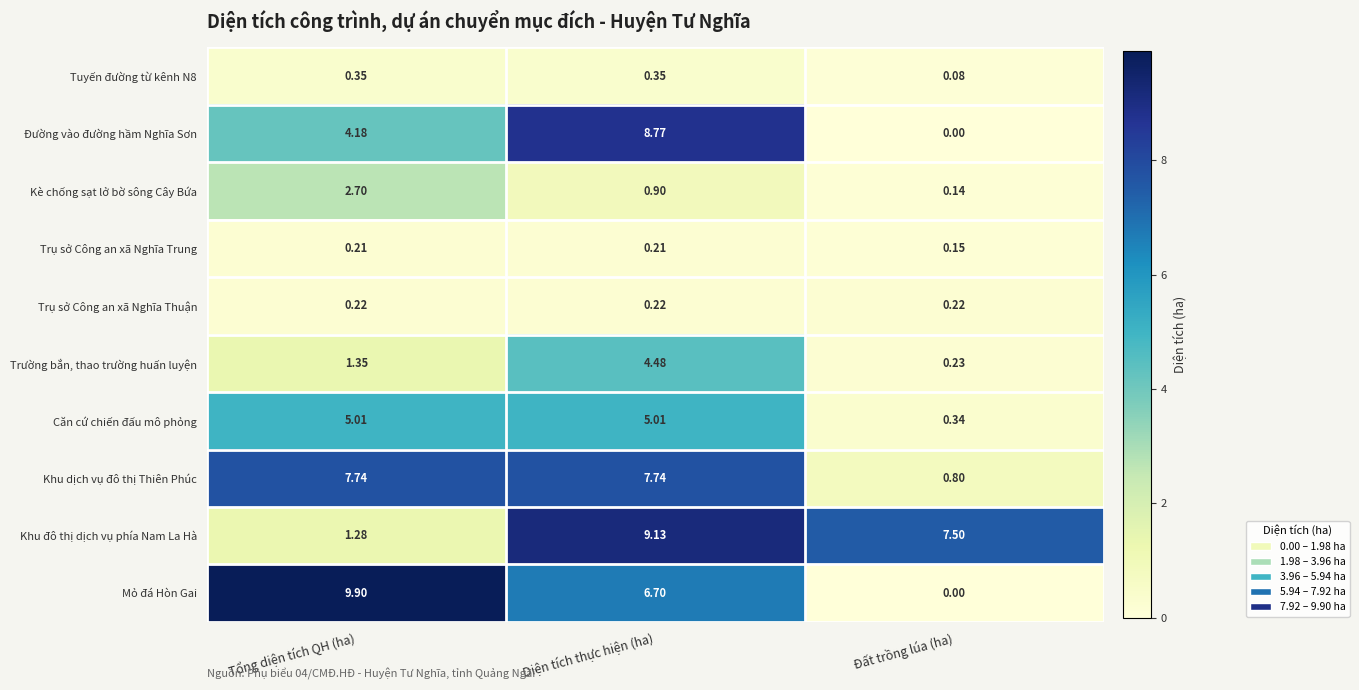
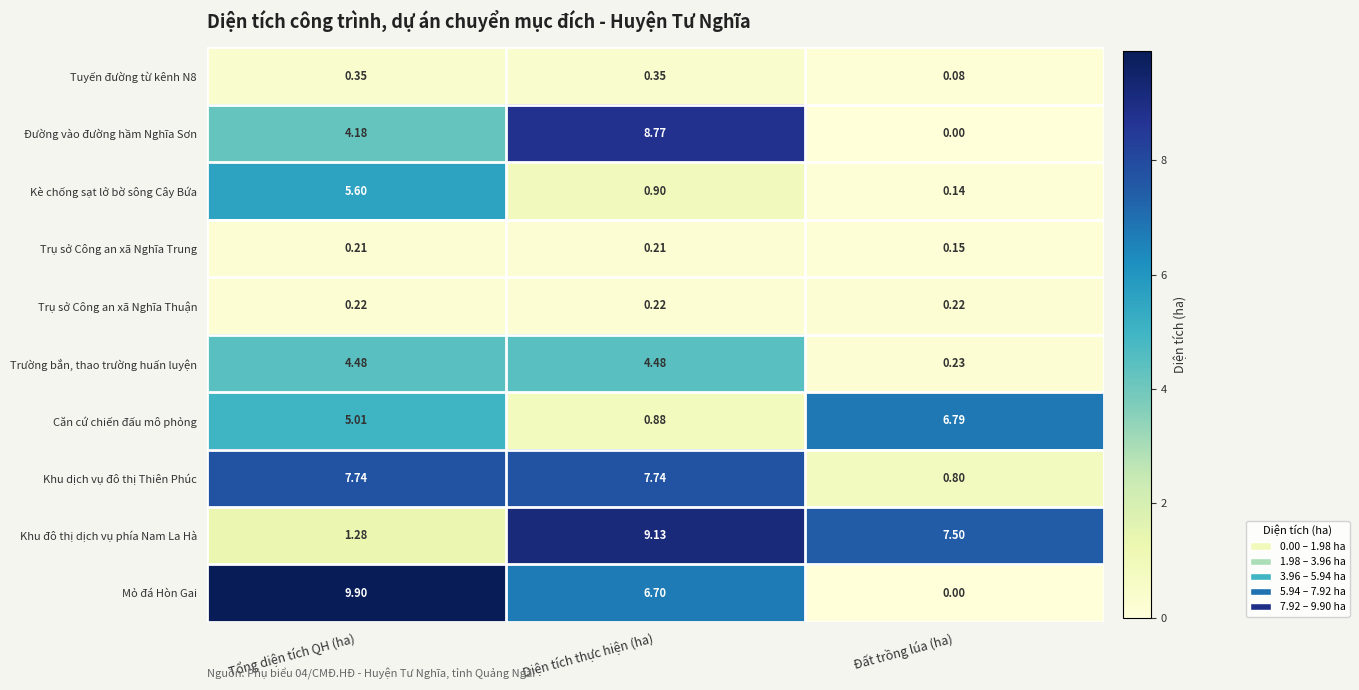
  {
    "Tuyến đường từ kênh N8": {
      "Tổng diện tích QH (ha)": 0.35,
      "Diện tích thực hiện (ha)": 0.35,
      "Đất trồng lúa (ha)": 0.08
    },
    "Đường vào đường hầm Nghĩa Sơn": {
      "Tổng diện tích QH (ha)": 4.18,
      "Diện tích thực hiện (ha)": 8.77,
      "Đất trồng lúa (ha)": 0.00
    },
    "Kè chống sạt lở bờ sông Cây Bứa": {
-     "Tổng diện tích QH (ha)": 2.70,
+     "Tổng diện tích QH (ha)": 5.60,
      "Diện tích thực hiện (ha)": 0.90,
      "Đất trồng lúa (ha)": 0.14
    },
    "Trụ sở Công an xã Nghĩa Trung": {
      "Tổng diện tích QH (ha)": 0.21,
      "Diện tích thực hiện (ha)": 0.21,
      "Đất trồng lúa (ha)": 0.15
    },
    "Trụ sở Công an xã Nghĩa Thuận": {
      "Tổng diện tích QH (ha)": 0.22,
      "Diện tích thực hiện (ha)": 0.22,
      "Đất trồng lúa (ha)": 0.22
    },
    "Trường bắn, thao trường huấn luyện": {
-     "Tổng diện tích QH (ha)": 1.35,
+     "Tổng diện tích QH (ha)": 4.48,
      "Diện tích thực hiện (ha)": 4.48,
      "Đất trồng lúa (ha)": 0.23
    },
    "Căn cứ chiến đấu mô phỏng": {
      "Tổng diện tích QH (ha)": 5.01,
-     "Diện tích thực hiện (ha)": 5.01,
-     "Đất trồng lúa (ha)": 0.34
+     "Diện tích thực hiện (ha)": 0.88,
+     "Đất trồng lúa (ha)": 6.79
    },
    "Khu dịch vụ đô thị Thiên Phúc": {
      "Tổng diện tích QH (ha)": 7.74,
      "Diện tích thực hiện (ha)": 7.74,
      "Đất trồng lúa (ha)": 0.80
    },
    "Khu đô thị dịch vụ phía Nam La Hà": {
      "Tổng diện tích QH (ha)": 1.28,
      "Diện tích thực hiện (ha)": 9.13,
      "Đất trồng lúa (ha)": 7.50
    },
    "Mỏ đá Hòn Gai": {
      "Tổng diện tích QH (ha)": 9.90,
      "Diện tích thực hiện (ha)": 6.70,
      "Đất trồng lúa (ha)": 0.00
    }
  }
